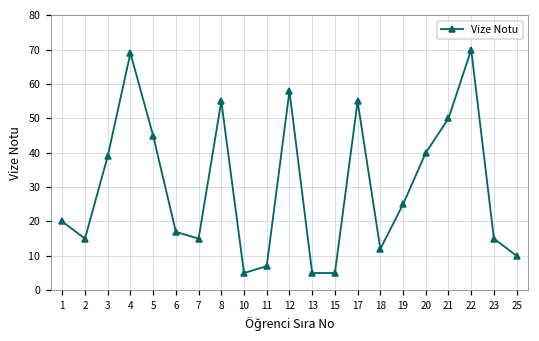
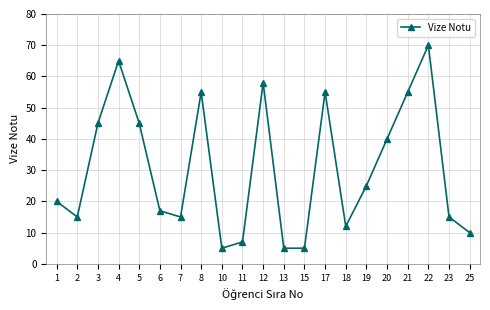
  {
    "1": 20,
    "2": 15,
-   "3": 39,
-   "4": 69,
+   "3": 45,
+   "4": 65,
    "5": 45,
    "6": 17,
    "7": 15,
    "8": 55,
    "10": 5,
    "11": 7,
    "12": 58,
    "13": 5,
    "15": 5,
    "17": 55,
    "18": 12,
    "19": 25,
    "20": 40,
-   "21": 50,
+   "21": 55,
    "22": 70,
    "23": 15,
    "25": 10
  }
